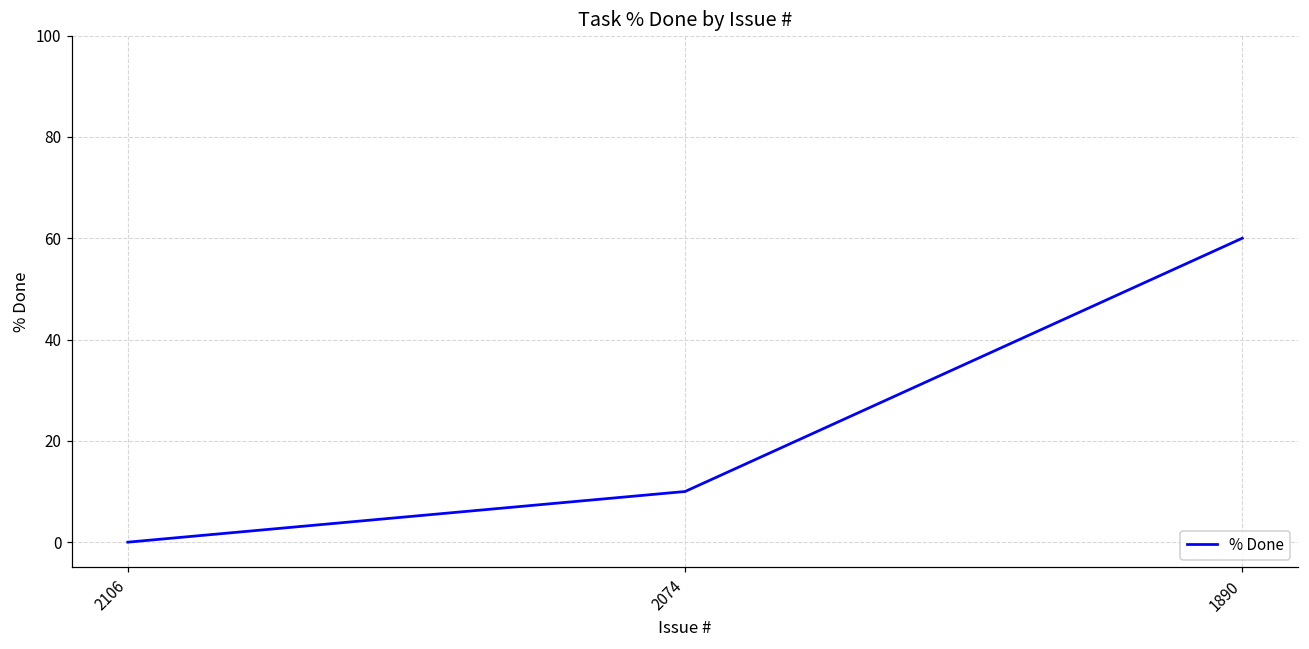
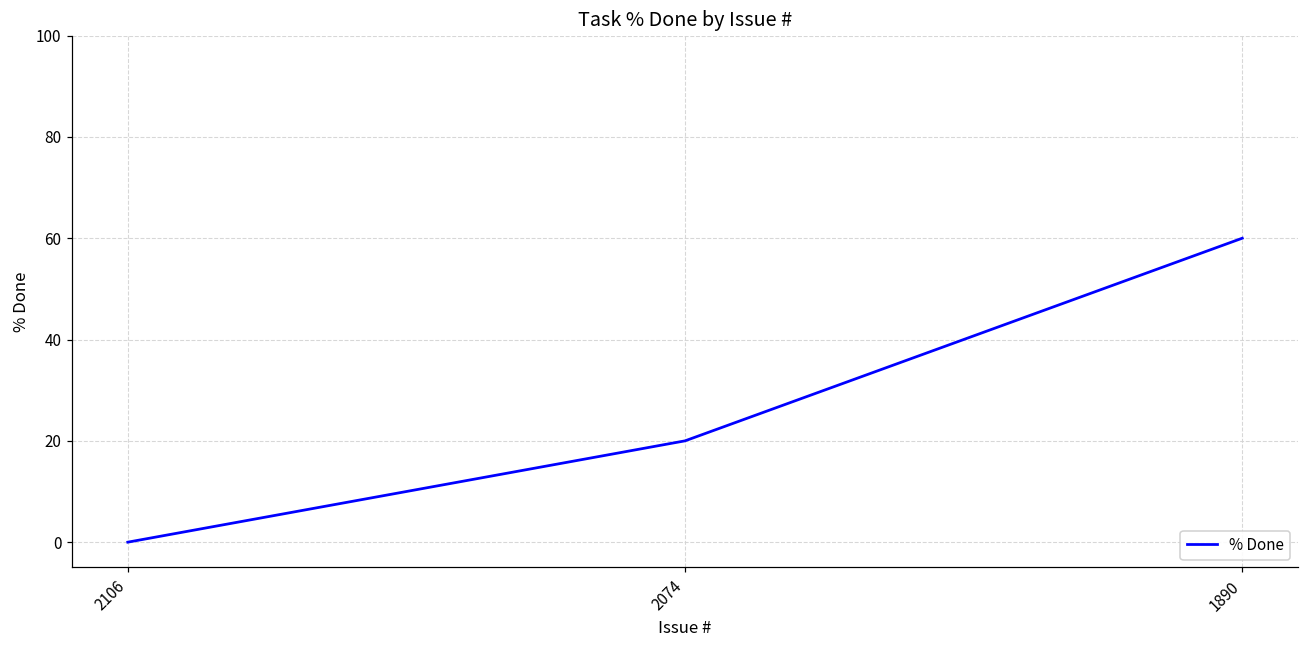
  {
    "2106": 0,
-   "2074": 10,
+   "2074": 20,
    "1890": 60
  }
